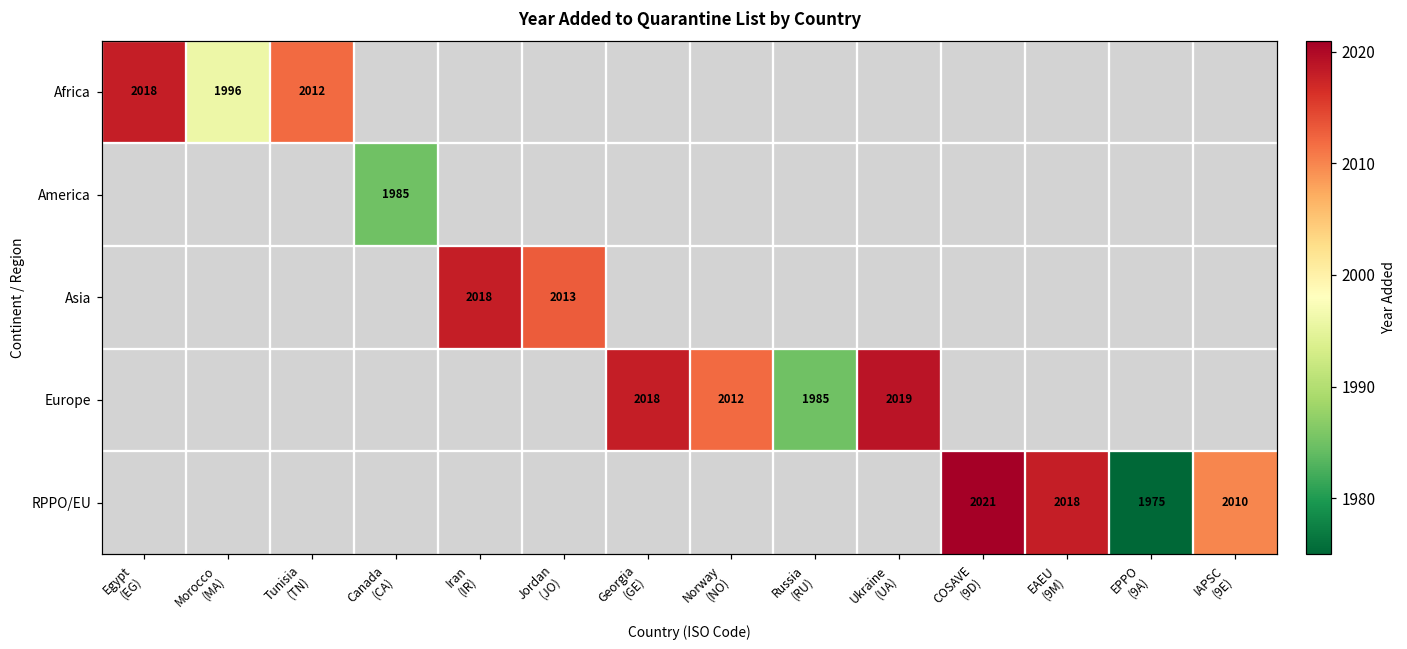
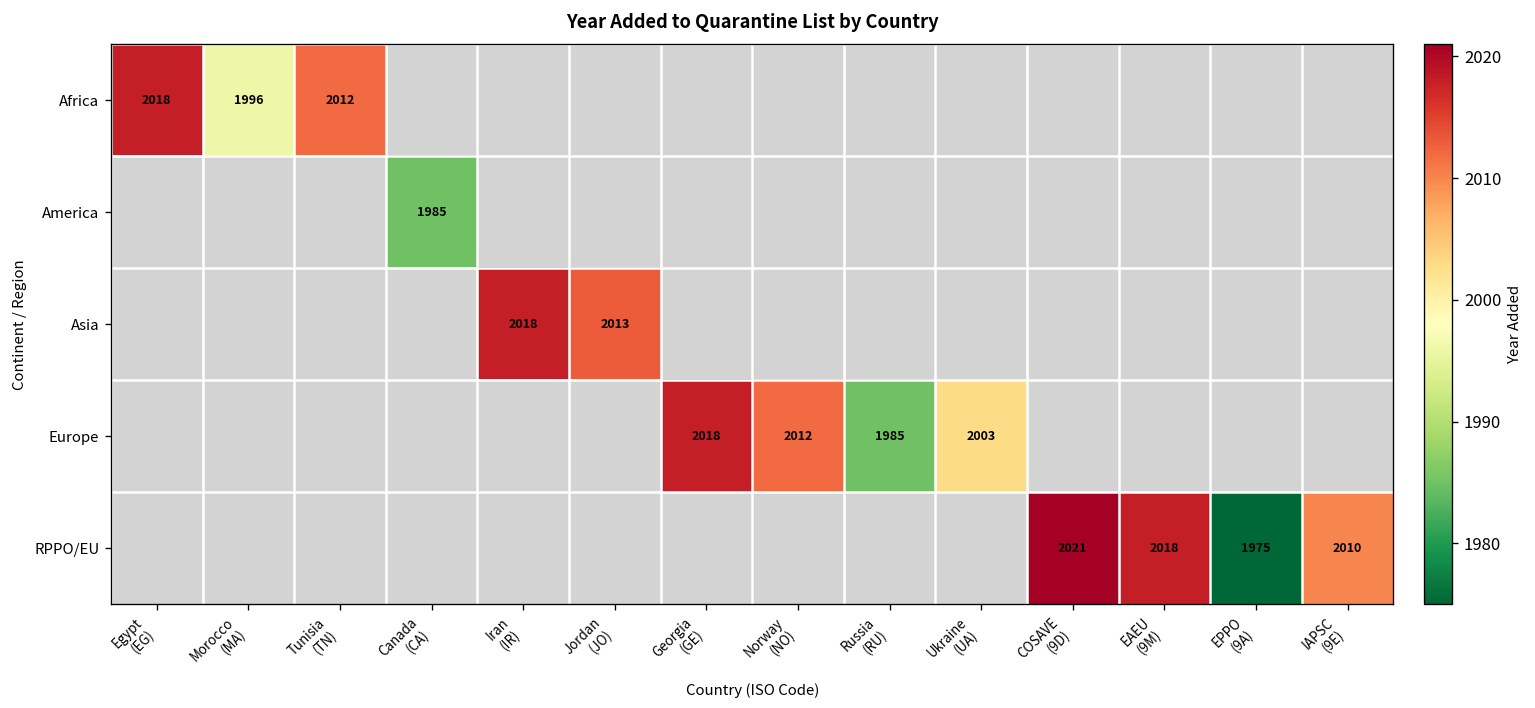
  {
    "Africa": {
      "Egypt (EG)": 2018,
      "Morocco (MA)": 1996,
      "Tunisia (TN)": 2012
    },
    "America": {
      "Canada (CA)": 1985
    },
    "Asia": {
      "Iran (IR)": 2018,
      "Jordan (JO)": 2013
    },
    "Europe": {
      "Georgia (GE)": 2018,
      "Norway (NO)": 2012,
      "Russia (RU)": 1985,
-     "Ukraine (UA)": 2019
+     "Ukraine (UA)": 2003
    },
    "RPPO/EU": {
      "COSAVE (9D)": 2021,
      "EAEU (9M)": 2018,
      "EPPO (9A)": 1975,
      "IAPSC (9E)": 2010
    }
  }
